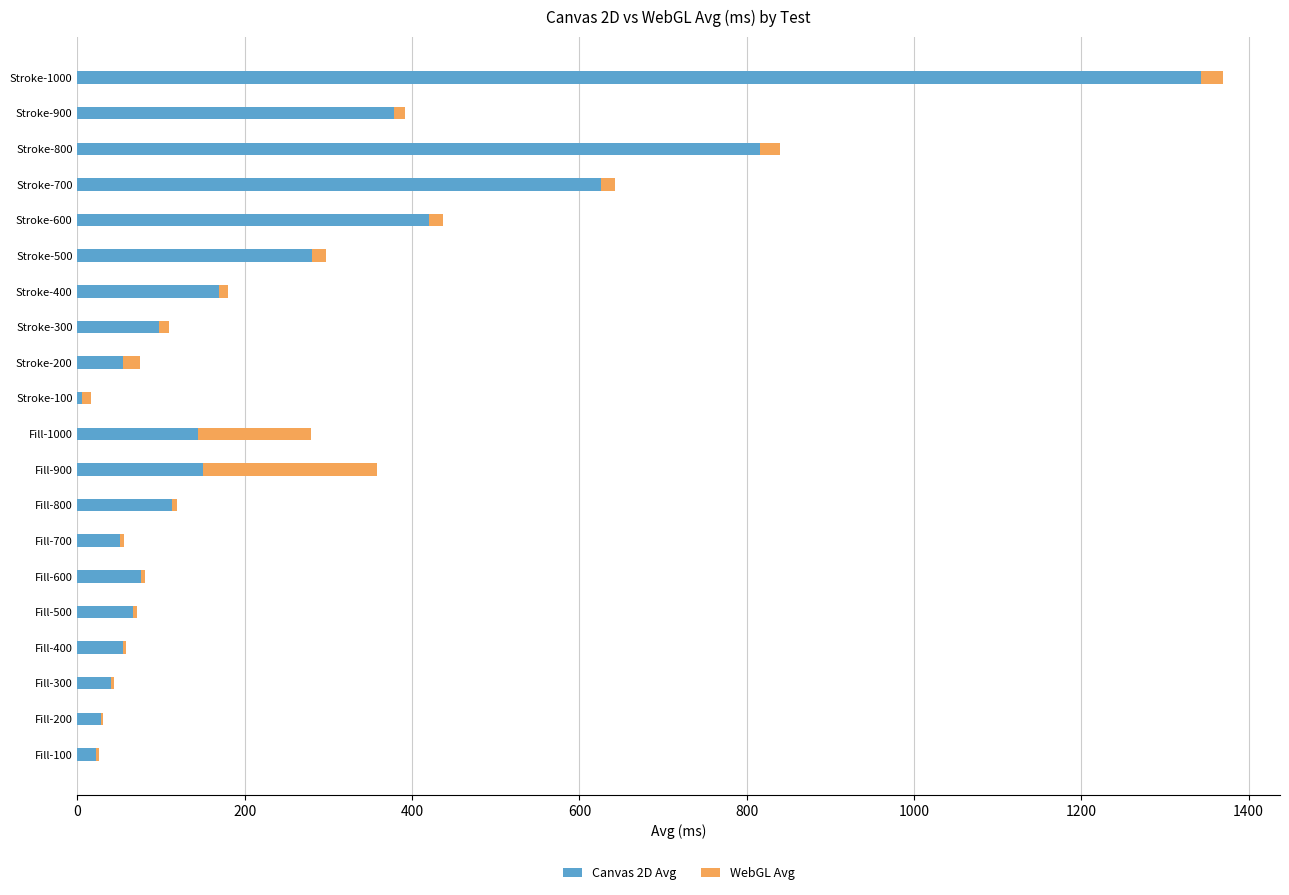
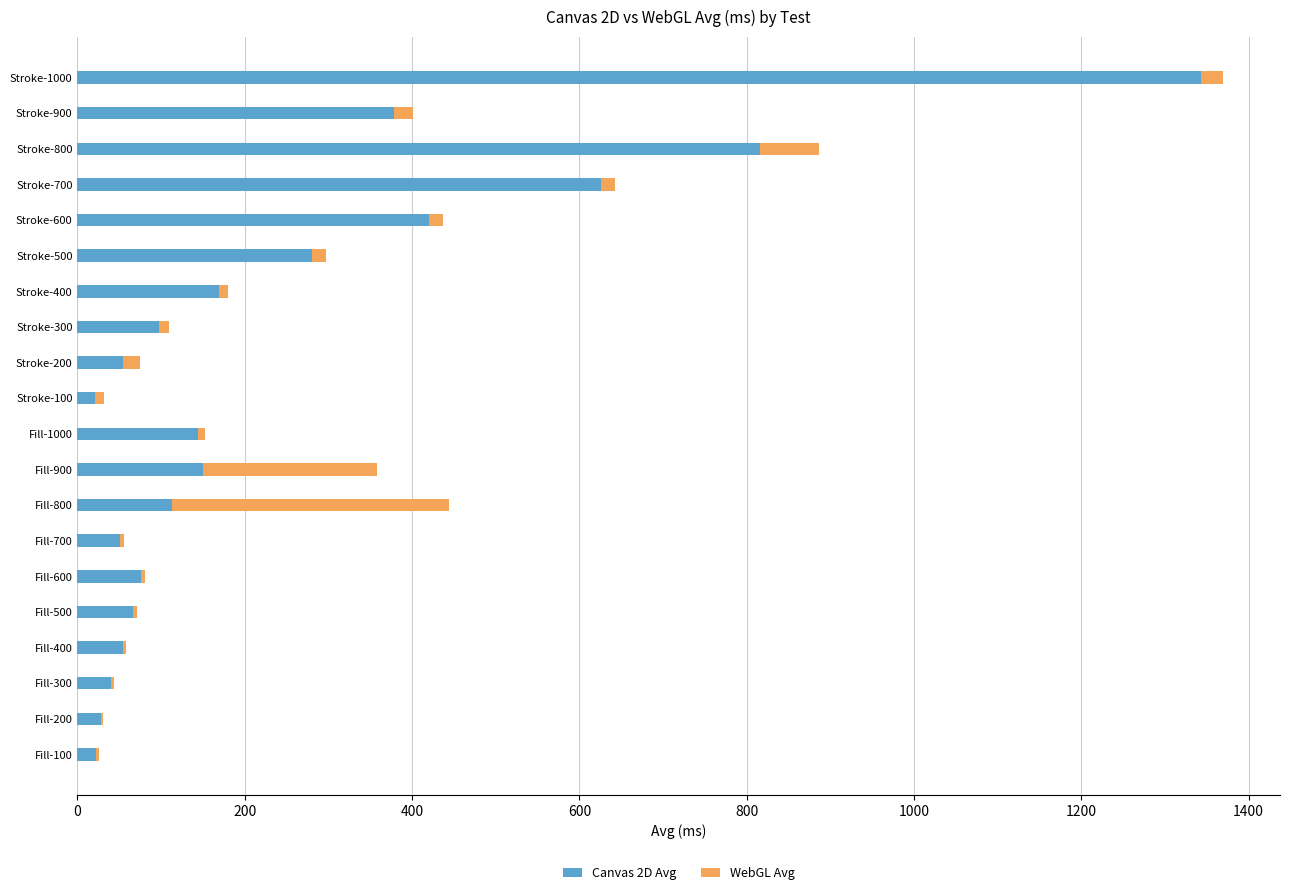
  {
    "Canvas 2D Avg": {
      "Stroke-1000": 1340,
      "Stroke-900": 380,
      "Stroke-800": 820,
      "Stroke-700": 630,
      "Stroke-600": 420,
      "Stroke-500": 280,
      "Stroke-400": 170,
      "Stroke-300": 100,
      "Stroke-200": 50,
-     "Stroke-100": 10,
+     "Stroke-100": 20,
      "Fill-1000": 140,
      "Fill-900": 150,
      "Fill-800": 110,
      "Fill-700": 50,
      "Fill-600": 80,
      "Fill-500": 70,
      "Fill-400": 50,
      "Fill-300": 40,
      "Fill-200": 30,
      "Fill-100": 20
    },
    "WebGL Avg": {
      "Stroke-1000": 30,
-     "Stroke-900": 10,
-     "Stroke-800": 20,
+     "Stroke-900": 20,
+     "Stroke-800": 70,
      "Stroke-700": 20,
      "Stroke-600": 20,
      "Stroke-500": 20,
      "Stroke-400": 10,
      "Stroke-300": 10,
      "Stroke-200": 20,
      "Stroke-100": 10,
-     "Fill-1000": 130,
+     "Fill-1000": 10,
      "Fill-900": 210,
-     "Fill-800": 10,
+     "Fill-800": 330,
      "Fill-700": 10,
      "Fill-600": 0,
      "Fill-500": 0,
      "Fill-400": 0,
      "Fill-300": 0,
      "Fill-100": 0
    }
  }
